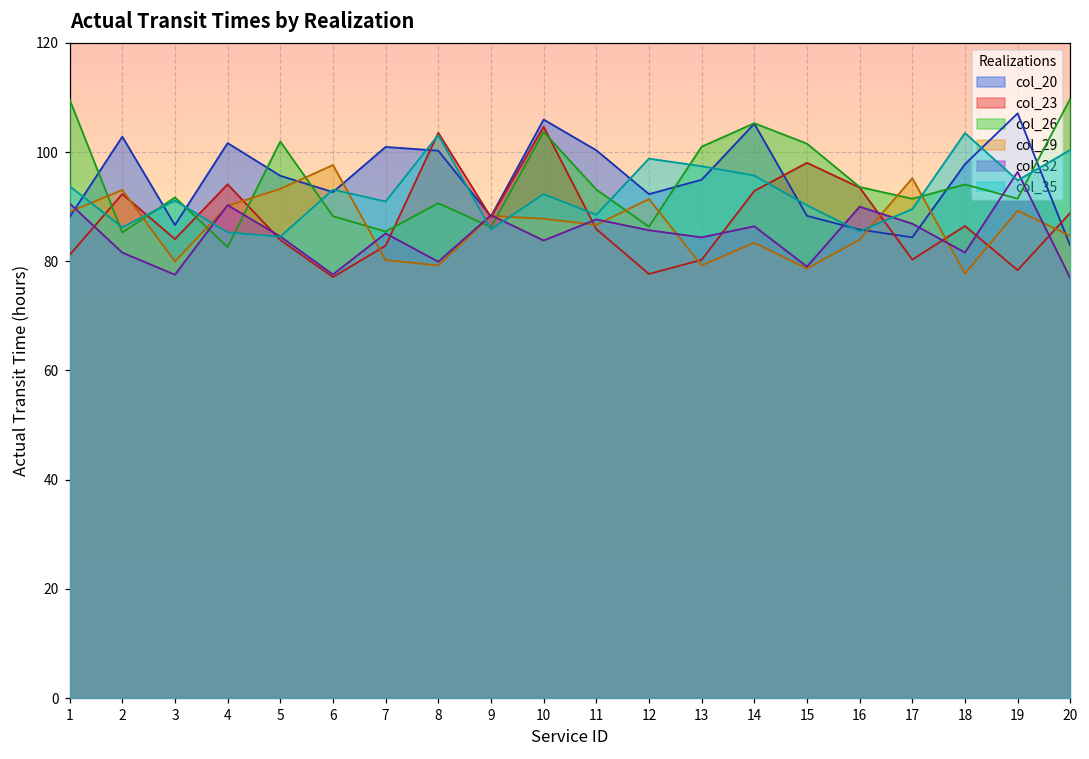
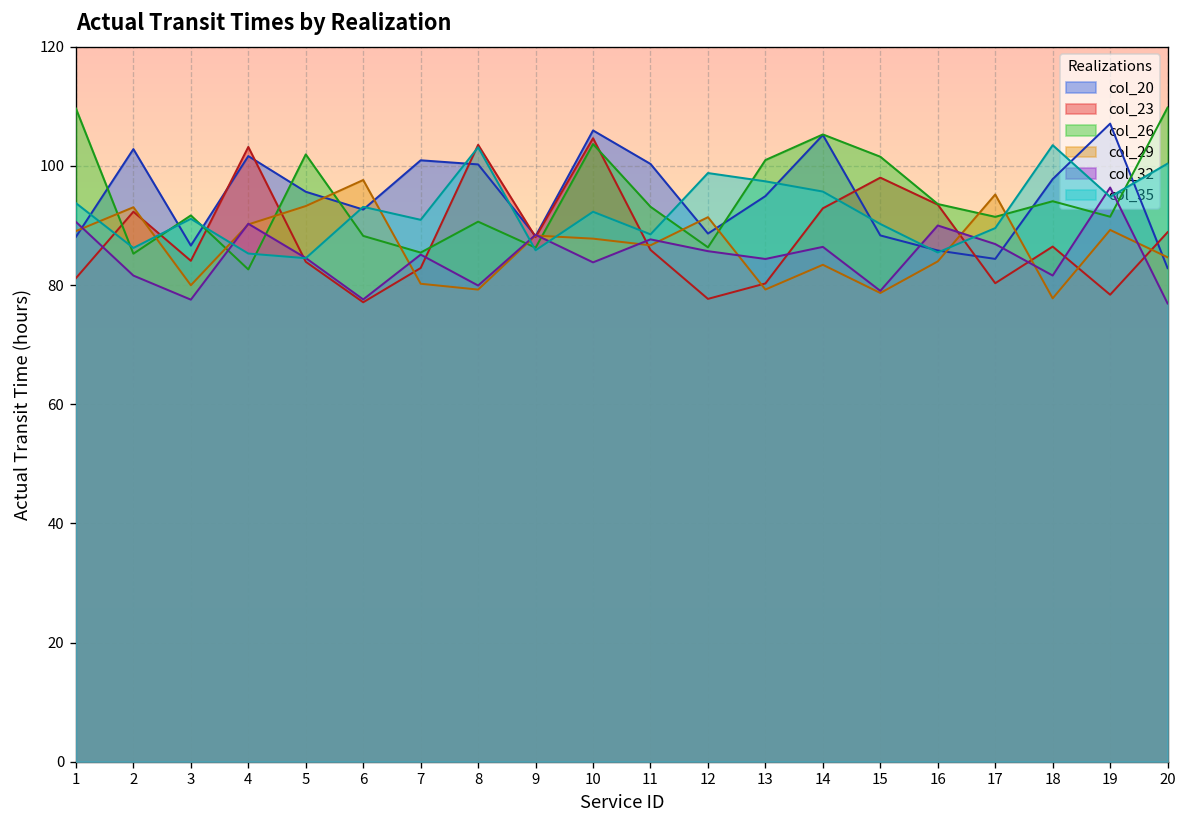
  {
    "col_20": {
      "1": 88,
      "2": 103,
      "3": 87,
      "4": 102,
      "5": 96,
      "7": 101,
      "8": 100,
      "10": 106,
      "11": 100,
-     "12": 92,
+     "12": 89,
      "13": 95,
      "15": 88,
      "17": 84,
      "18": 98,
      "20": 83
    },
    "col_23": {
      "1": 81,
      "2": 92,
      "3": 84,
-     "4": 94,
+     "4": 103,
      "5": 84,
      "7": 83,
      "10": 105,
      "11": 86,
      "12": 78,
      "13": 80,
      "14": 93,
      "15": 98,
      "17": 80,
      "18": 86,
      "19": 78,
      "20": 89
    },
    "col_26": {
      "1": 110,
      "2": 85,
      "3": 92,
      "4": 83,
      "5": 102,
      "6": 88,
      "8": 91,
      "10": 104,
      "11": 93,
      "12": 86,
      "13": 101,
      "15": 102,
      "17": 91,
      "18": 94,
      "20": 110
    },
    "col_29": {
      "1": 89,
      "2": 93,
      "3": 80,
      "5": 93,
      "6": 98,
      "7": 80,
      "8": 79,
      "10": 88,
      "11": 87,
      "12": 91,
      "13": 79,
      "14": 83,
      "16": 84,
      "17": 95,
      "18": 78,
      "19": 89,
      "20": 85
    },
    "col_32": {
      "1": 91,
      "2": 82,
      "3": 78,
      "8": 80,
      "10": 84,
      "11": 88,
      "12": 86,
      "13": 84,
      "14": 86,
      "16": 90,
      "17": 87,
      "18": 82,
      "20": 77
    },
    "col_35": {
      "1": 94,
      "2": 86,
      "3": 91,
      "4": 85,
      "7": 91,
      "10": 92,
      "11": 89,
      "12": 99,
      "13": 97,
      "14": 96,
      "15": 90,
      "17": 90,
      "18": 103,
      "20": 100
    }
  }
